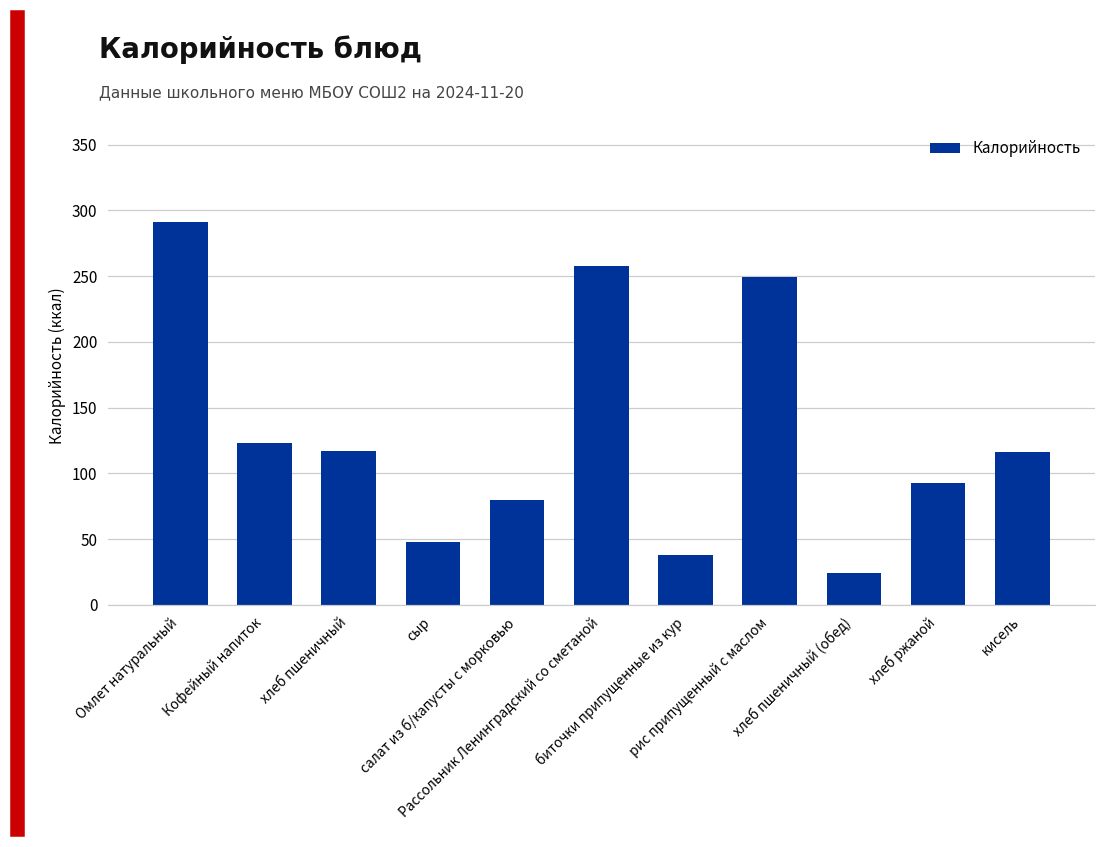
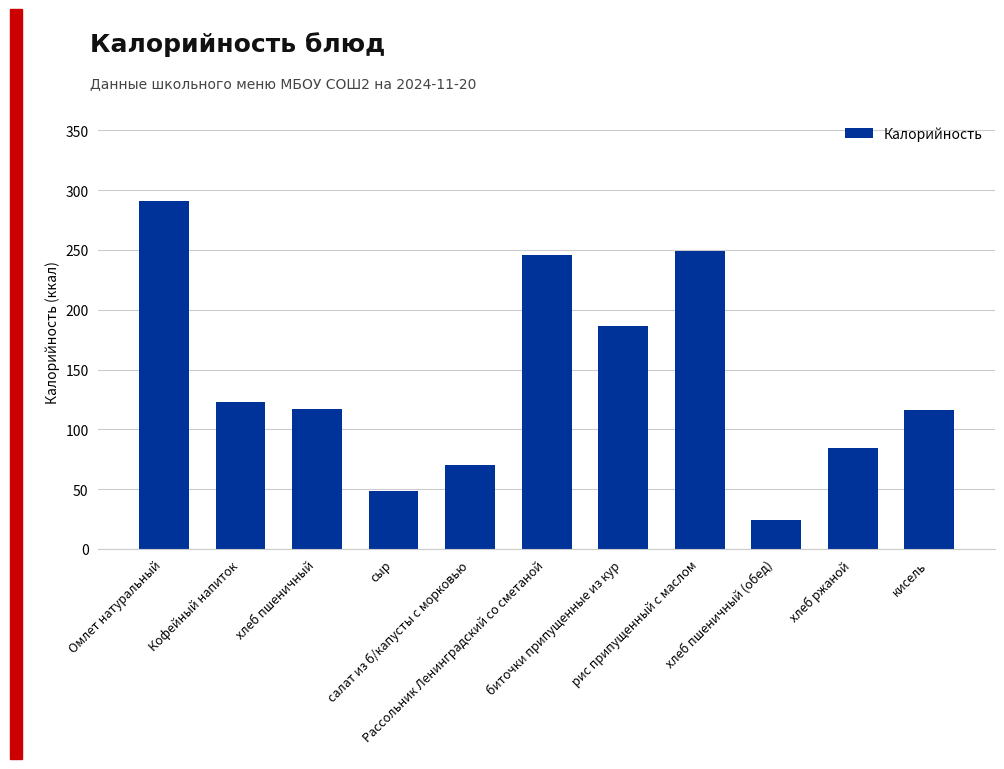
  {
    "Омлет натуральный": 291,
    "Кофейный напиток": 123,
    "хлеб пшеничный": 117,
    "сыр": 48,
-   "салат из б/капусты с морковью": 80,
-   "Рассольник Ленинградский со сметаной": 258,
-   "биточки припущенные из кур": 38,
+   "салат из б/капусты с морковью": 70,
+   "Рассольник Ленинградский со сметаной": 246,
+   "биточки припущенные из кур": 186,
    "рис припущенный с маслом": 249,
    "хлеб пшеничный (обед)": 24,
-   "хлеб ржаной": 93,
+   "хлеб ржаной": 84,
    "кисель": 116
  }
